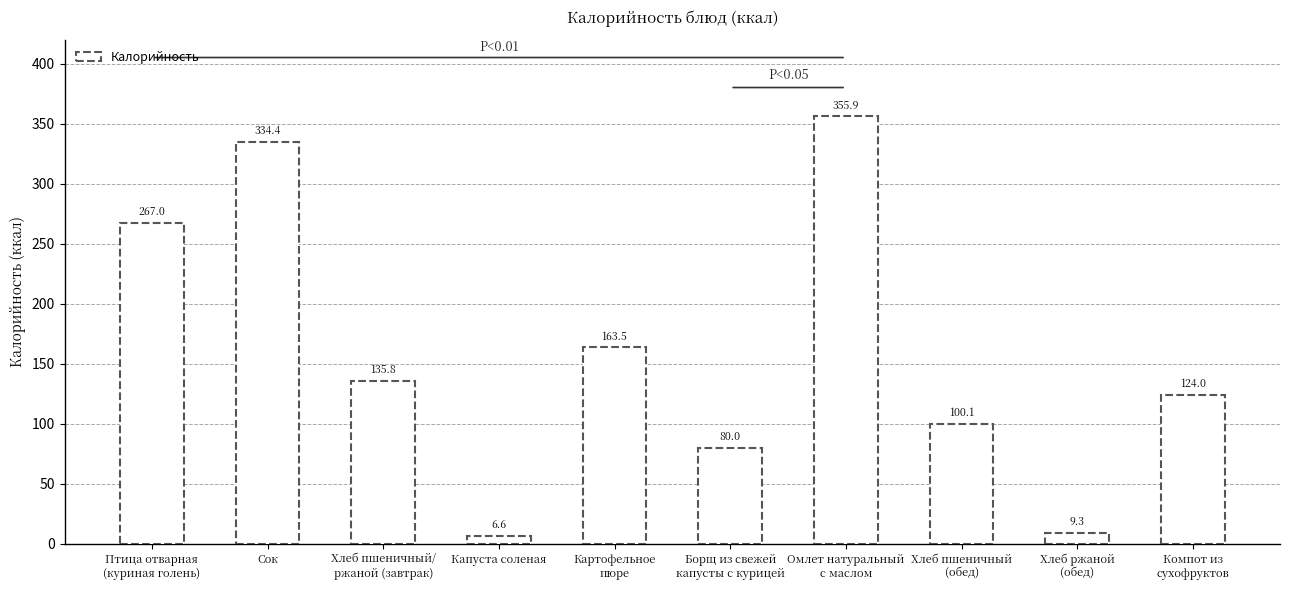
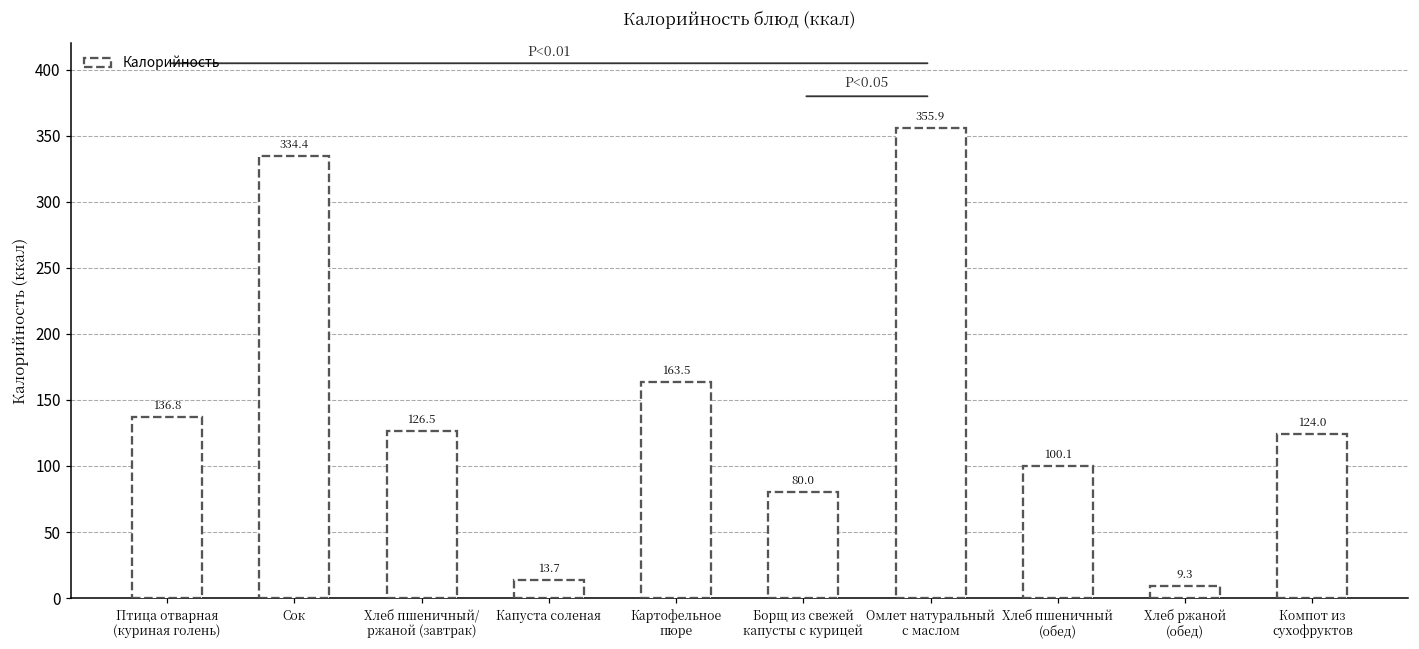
  {
-   "Птица отварная (куриная голень)": 267.0,
+   "Птица отварная (куриная голень)": 136.8,
    "Сок": 334.4,
-   "Хлеб пшеничный/ ржаной (завтрак)": 135.8,
-   "Капуста соленая": 6.6,
+   "Хлеб пшеничный/ ржаной (завтрак)": 126.5,
+   "Капуста соленая": 13.7,
    "Картофельное пюре": 163.5,
    "Борщ из свежей капусты с курицей": 80.0,
    "Омлет натуральный с маслом": 355.9,
    "Хлеб пшеничный (обед)": 100.1,
    "Хлеб ржаной (обед)": 9.3,
    "Компот из сухофруктов": 124.0
  }
